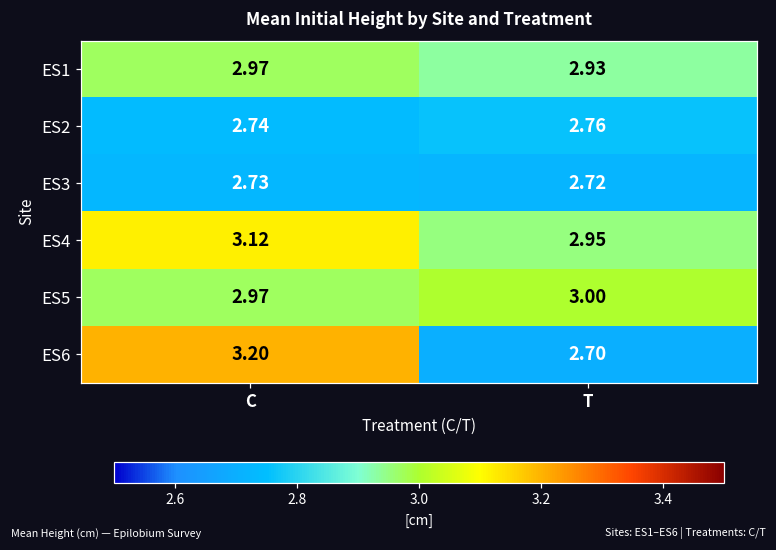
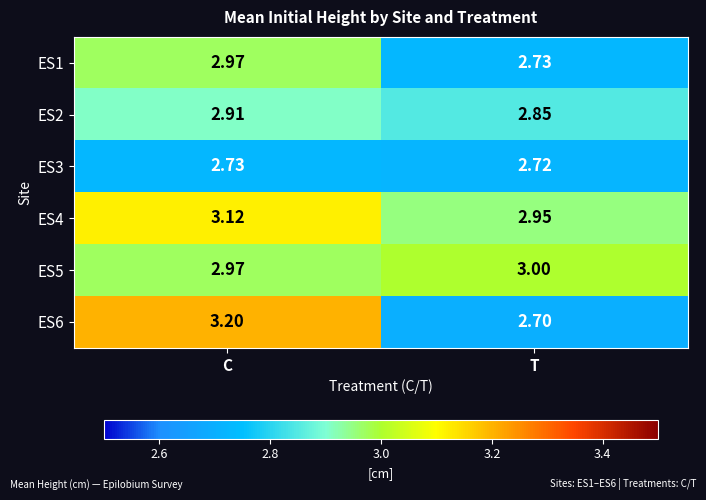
  {
    "ES1": {
      "C": 2.97,
-     "T": 2.93
+     "T": 2.73
    },
    "ES2": {
-     "C": 2.74,
-     "T": 2.76
+     "C": 2.91,
+     "T": 2.85
    },
    "ES3": {
      "C": 2.73,
      "T": 2.72
    },
    "ES4": {
      "C": 3.12,
      "T": 2.95
    },
    "ES5": {
      "C": 2.97,
      "T": 3.00
    },
    "ES6": {
      "C": 3.20,
      "T": 2.70
    }
  }
